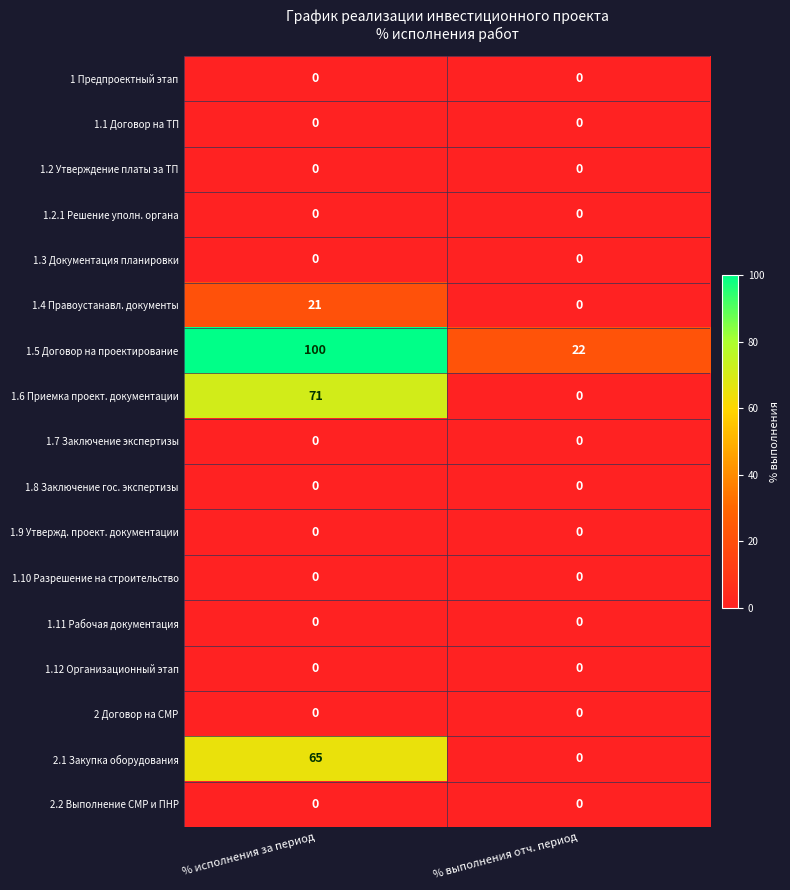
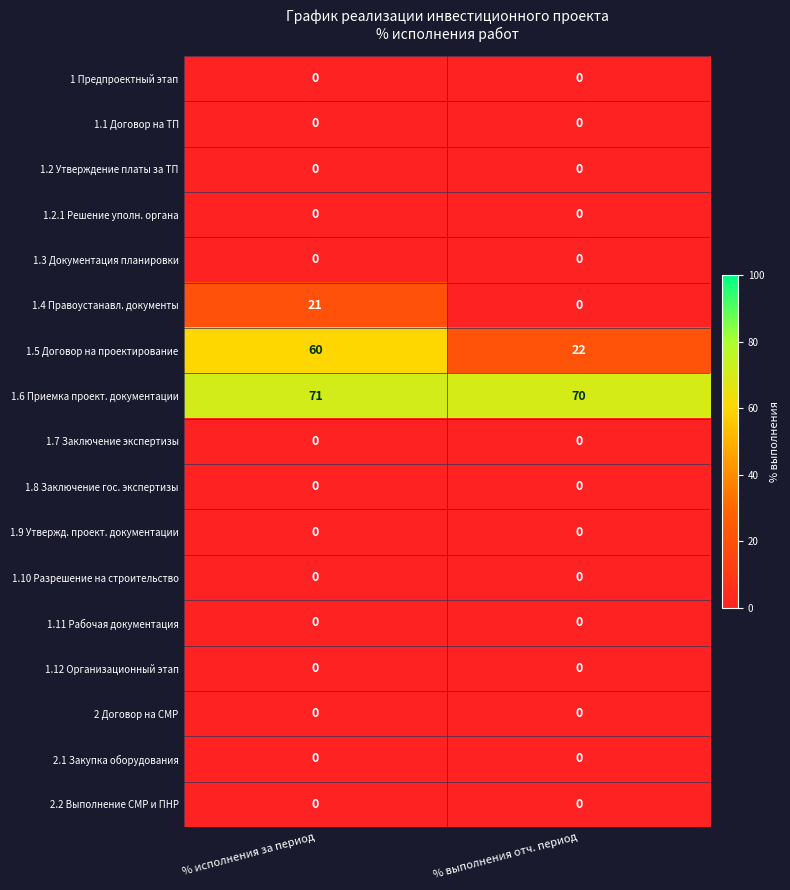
  {
    "1 Предпроектный этап": {
      "% исполнения за период": 0,
      "% выполнения отч. период": 0
    },
    "1.1 Договор на ТП": {
      "% исполнения за период": 0,
      "% выполнения отч. период": 0
    },
    "1.2 Утверждение платы за ТП": {
      "% исполнения за период": 0,
      "% выполнения отч. период": 0
    },
    "1.2.1 Решение уполн. органа": {
      "% исполнения за период": 0,
      "% выполнения отч. период": 0
    },
    "1.3 Документация планировки": {
      "% исполнения за период": 0,
      "% выполнения отч. период": 0
    },
    "1.4 Правоустанавл. документы": {
      "% исполнения за период": 21,
      "% выполнения отч. период": 0
    },
    "1.5 Договор на проектирование": {
-     "% исполнения за период": 100,
+     "% исполнения за период": 60,
      "% выполнения отч. период": 22
    },
    "1.6 Приемка проект. документации": {
      "% исполнения за период": 71,
-     "% выполнения отч. период": 0
+     "% выполнения отч. период": 70
    },
    "1.7 Заключение экспертизы": {
      "% исполнения за период": 0,
      "% выполнения отч. период": 0
    },
    "1.8 Заключение гос. экспертизы": {
      "% исполнения за период": 0,
      "% выполнения отч. период": 0
    },
    "1.9 Утвержд. проект. документации": {
      "% исполнения за период": 0,
      "% выполнения отч. период": 0
    },
    "1.10 Разрешение на строительство": {
      "% исполнения за период": 0,
      "% выполнения отч. период": 0
    },
    "1.11 Рабочая документация": {
      "% исполнения за период": 0,
      "% выполнения отч. период": 0
    },
    "1.12 Организационный этап": {
      "% исполнения за период": 0,
      "% выполнения отч. период": 0
    },
    "2 Договор на СМР": {
      "% исполнения за период": 0,
      "% выполнения отч. период": 0
    },
    "2.1 Закупка оборудования": {
-     "% исполнения за период": 65,
+     "% исполнения за период": 0,
      "% выполнения отч. период": 0
    },
    "2.2 Выполнение СМР и ПНР": {
      "% исполнения за период": 0,
      "% выполнения отч. период": 0
    }
  }
